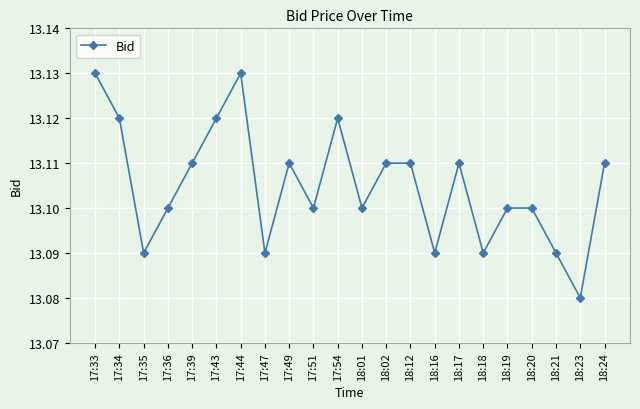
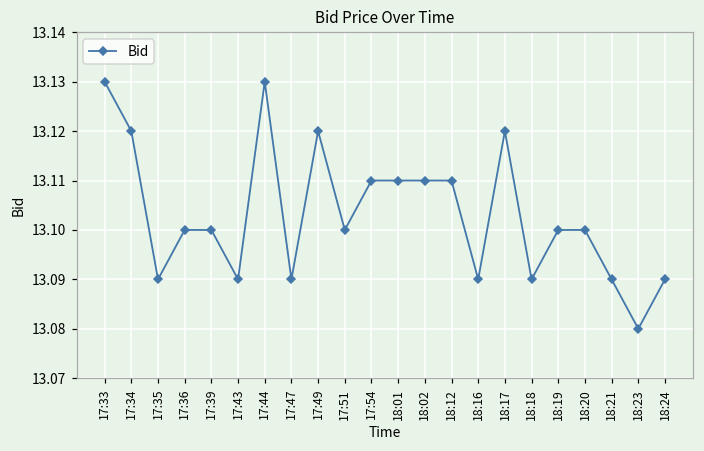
  {
    "17:33": 13.13,
    "17:34": 13.12,
    "17:35": 13.09,
    "17:36": 13.10,
-   "17:39": 13.11,
-   "17:43": 13.12,
+   "17:39": 13.10,
+   "17:43": 13.09,
    "17:44": 13.13,
    "17:47": 13.09,
-   "17:49": 13.11,
+   "17:49": 13.12,
    "17:51": 13.10,
-   "17:54": 13.12,
-   "18:01": 13.10,
+   "17:54": 13.11,
+   "18:01": 13.11,
    "18:02": 13.11,
    "18:12": 13.11,
    "18:16": 13.09,
-   "18:17": 13.11,
+   "18:17": 13.12,
    "18:18": 13.09,
    "18:19": 13.10,
    "18:20": 13.10,
    "18:21": 13.09,
    "18:23": 13.08,
-   "18:24": 13.11
+   "18:24": 13.09
  }
